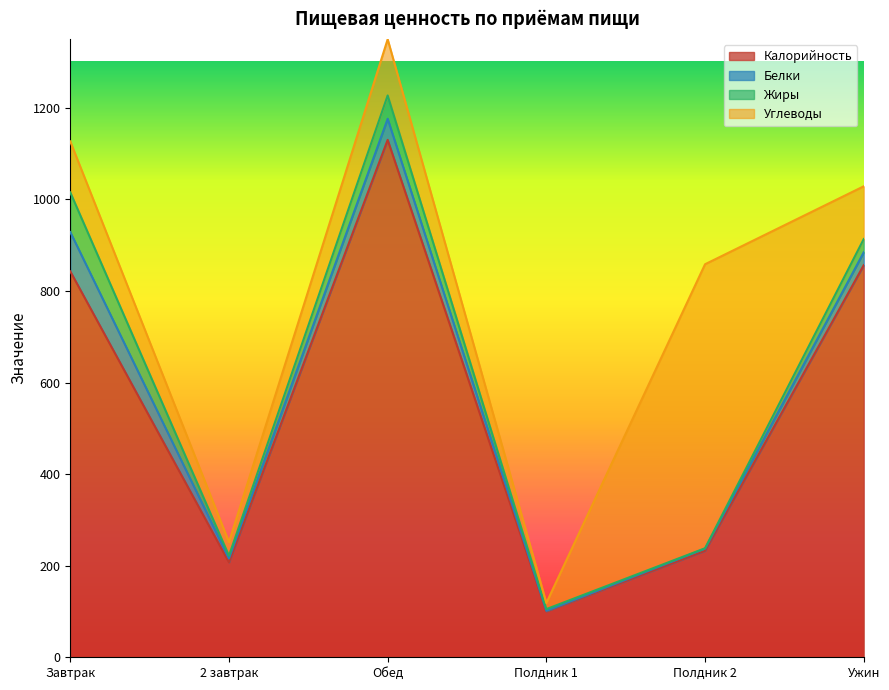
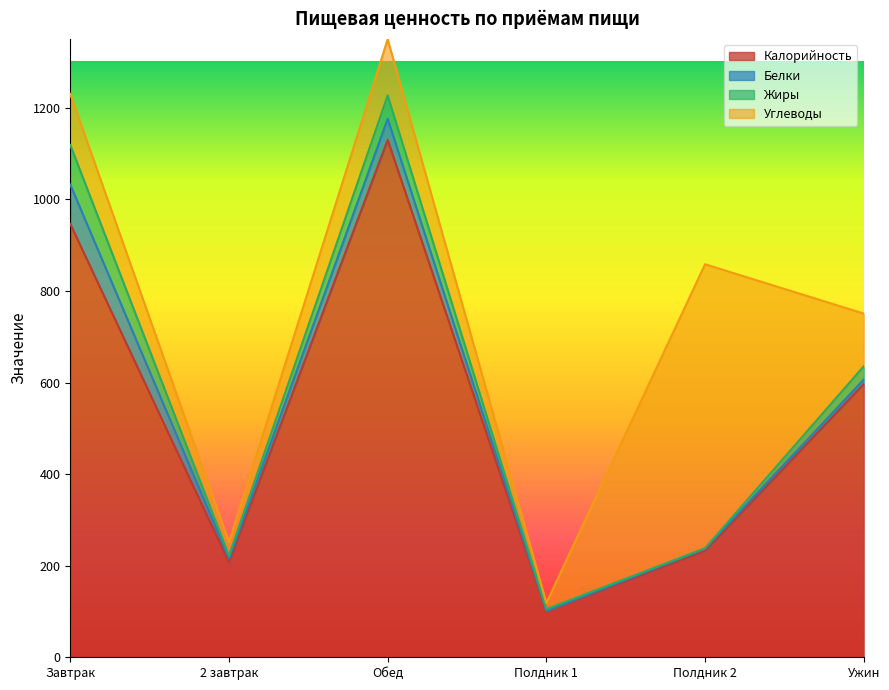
  {
    "Калорийность": {
-     "Завтрак": 840,
+     "Завтрак": 950,
      "2 завтрак": 210,
      "Обед": 1130,
-     "Ужин": 860
+     "Ужин": 600
    },
    "Белки": {
      "Завтрак": 90,
      "2 завтрак": 10,
      "Обед": 50,
-     "Ужин": 30
+     "Ужин": 10
    },
    "Жиры": {
      "Завтрак": 90,
      "2 завтрак": 10,
      "Обед": 50,
      "Ужин": 30
    },
    "Углеводы": {
      "Завтрак": 110,
      "2 завтрак": 30,
      "Обед": 120,
      "Полдник 1": 10,
      "Полдник 2": 620,
      "Ужин": 120
    }
  }
